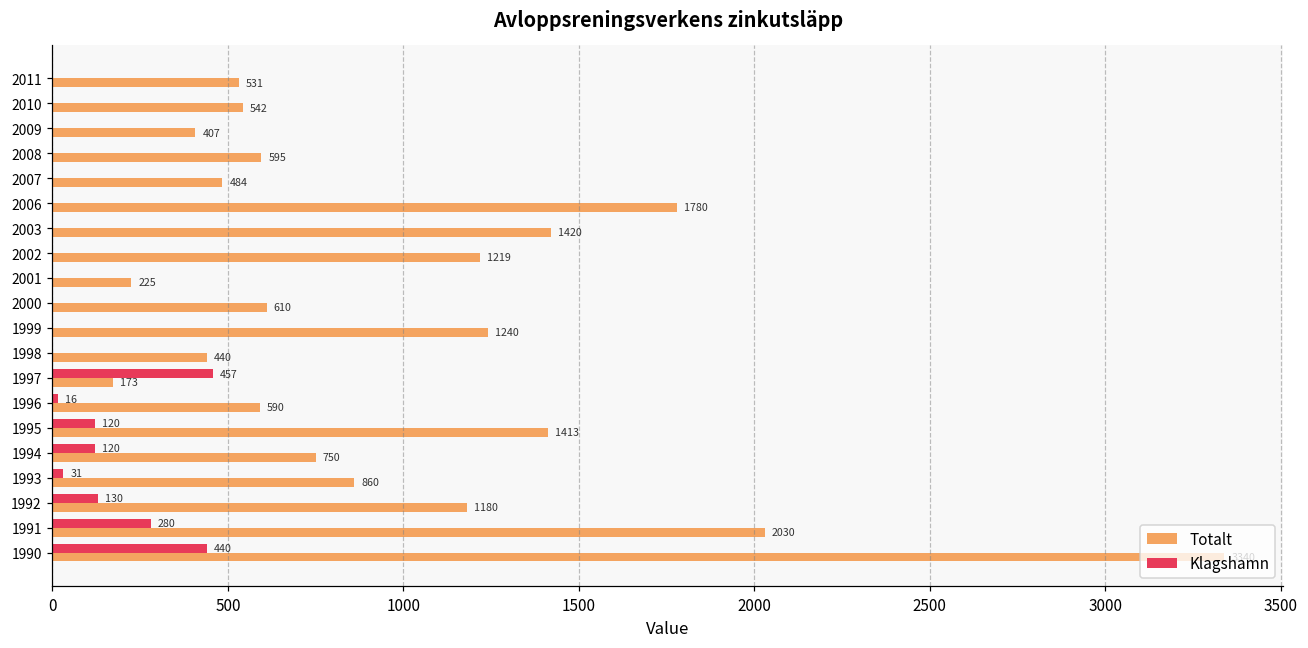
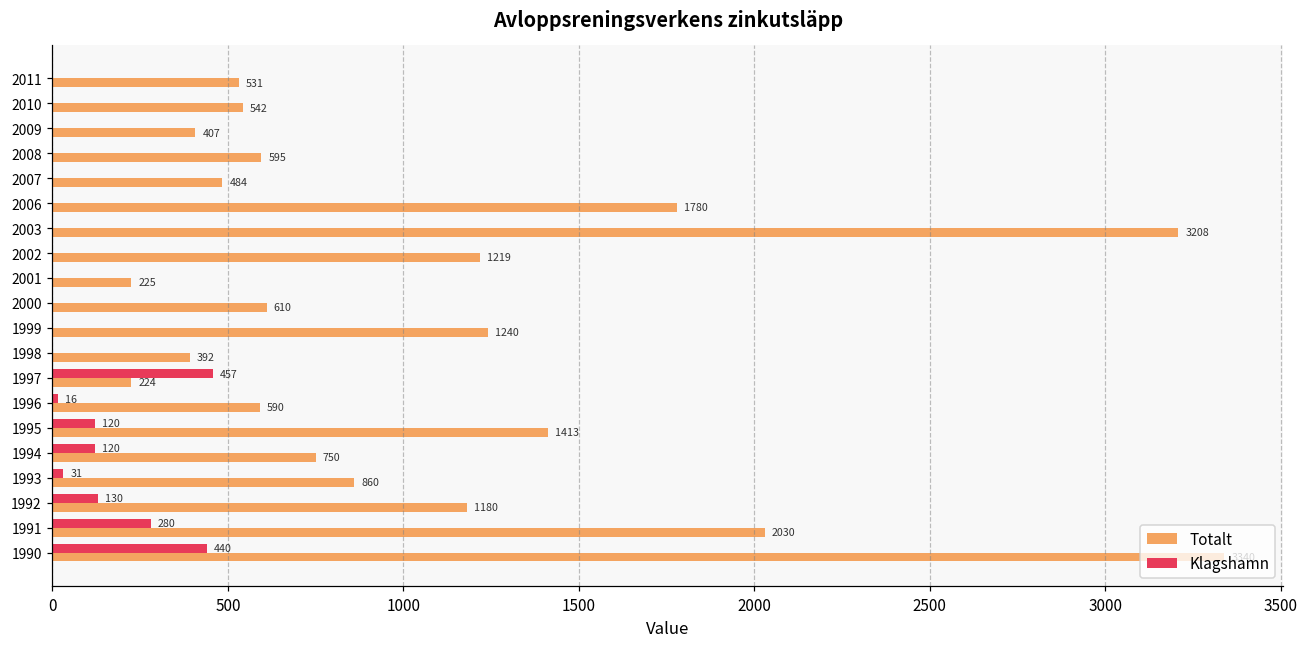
  {
    "Totalt": {
      "2011": 531,
      "2010": 542,
      "2009": 407,
      "2008": 595,
      "2007": 484,
      "2006": 1780,
-     "2003": 1420,
+     "2003": 3208,
      "2002": 1219,
      "2001": 225,
      "2000": 610,
      "1999": 1240,
-     "1998": 440,
-     "1997": 173,
+     "1998": 392,
+     "1997": 224,
      "1996": 590,
      "1995": 1413,
      "1994": 750,
      "1993": 860,
      "1992": 1180,
      "1991": 2030
    },
    "Klagshamn": {
      "1997": 457,
      "1996": 16,
      "1995": 120,
      "1994": 120,
      "1993": 31,
      "1992": 130,
      "1991": 280,
      "1990": 440
    }
  }
